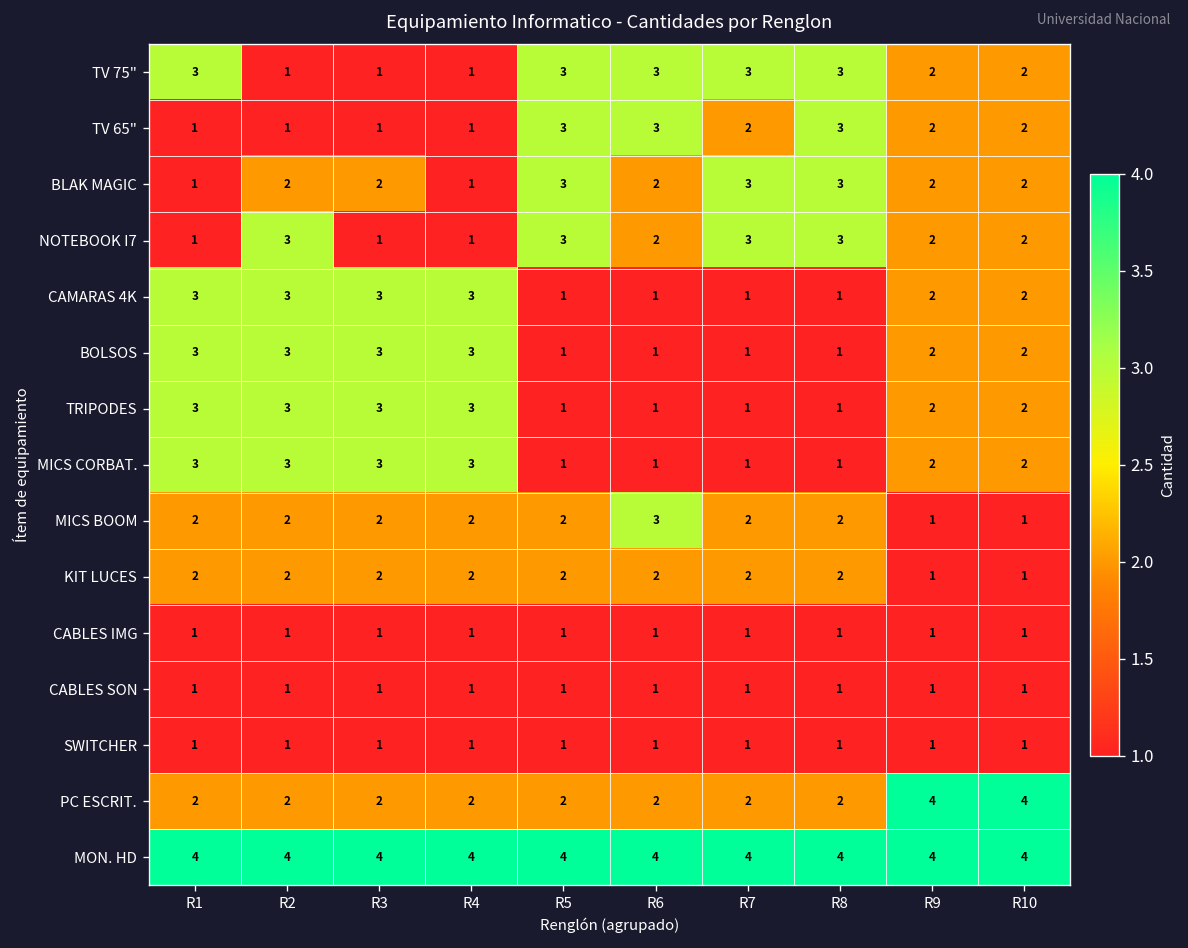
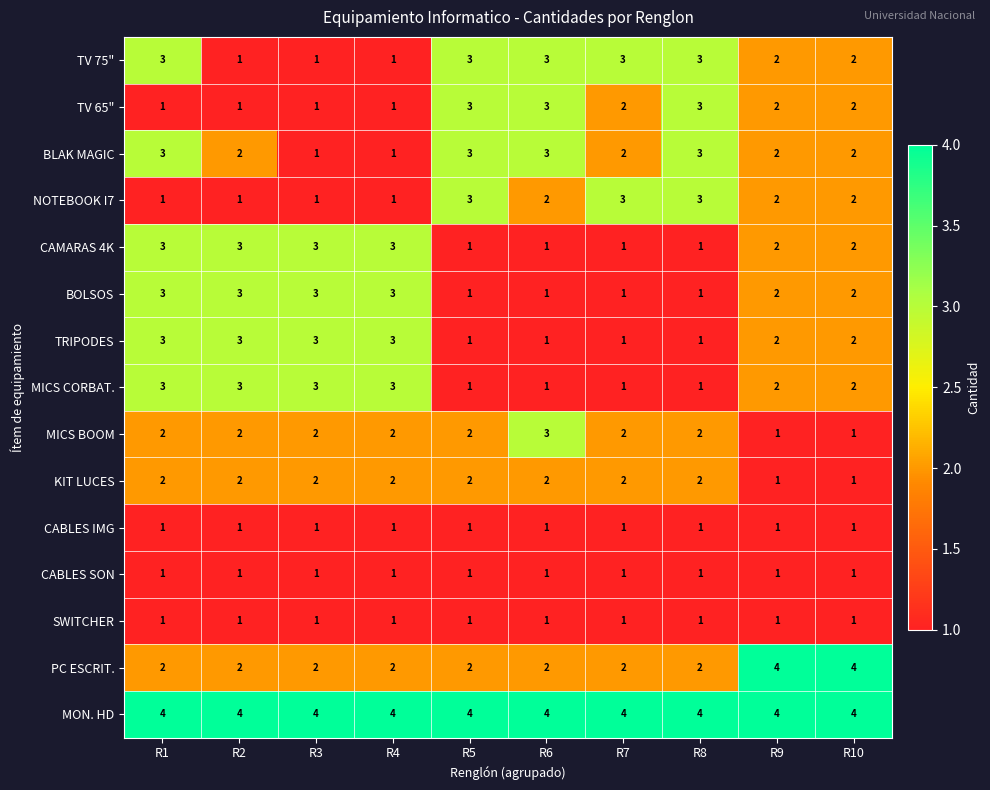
  {
    "TV 75\"": {
      "R1": 3,
      "R2": 1,
      "R3": 1,
      "R4": 1,
      "R5": 3,
      "R6": 3,
      "R7": 3,
      "R8": 3,
      "R9": 2,
      "R10": 2
    },
    "TV 65\"": {
      "R1": 1,
      "R2": 1,
      "R3": 1,
      "R4": 1,
      "R5": 3,
      "R6": 3,
      "R7": 2,
      "R8": 3,
      "R9": 2,
      "R10": 2
    },
    "BLAK MAGIC": {
-     "R1": 1,
+     "R1": 3,
      "R2": 2,
-     "R3": 2,
+     "R3": 1,
      "R4": 1,
      "R5": 3,
-     "R6": 2,
-     "R7": 3,
+     "R6": 3,
+     "R7": 2,
      "R8": 3,
      "R9": 2,
      "R10": 2
    },
    "NOTEBOOK I7": {
      "R1": 1,
-     "R2": 3,
+     "R2": 1,
      "R3": 1,
      "R4": 1,
      "R5": 3,
      "R6": 2,
      "R7": 3,
      "R8": 3,
      "R9": 2,
      "R10": 2
    },
    "CAMARAS 4K": {
      "R1": 3,
      "R2": 3,
      "R3": 3,
      "R4": 3,
      "R5": 1,
      "R6": 1,
      "R7": 1,
      "R8": 1,
      "R9": 2,
      "R10": 2
    },
    "BOLSOS": {
      "R1": 3,
      "R2": 3,
      "R3": 3,
      "R4": 3,
      "R5": 1,
      "R6": 1,
      "R7": 1,
      "R8": 1,
      "R9": 2,
      "R10": 2
    },
    "TRIPODES": {
      "R1": 3,
      "R2": 3,
      "R3": 3,
      "R4": 3,
      "R5": 1,
      "R6": 1,
      "R7": 1,
      "R8": 1,
      "R9": 2,
      "R10": 2
    },
    "MICS CORBAT.": {
      "R1": 3,
      "R2": 3,
      "R3": 3,
      "R4": 3,
      "R5": 1,
      "R6": 1,
      "R7": 1,
      "R8": 1,
      "R9": 2,
      "R10": 2
    },
    "MICS BOOM": {
      "R1": 2,
      "R2": 2,
      "R3": 2,
      "R4": 2,
      "R5": 2,
      "R6": 3,
      "R7": 2,
      "R8": 2,
      "R9": 1,
      "R10": 1
    },
    "KIT LUCES": {
      "R1": 2,
      "R2": 2,
      "R3": 2,
      "R4": 2,
      "R5": 2,
      "R6": 2,
      "R7": 2,
      "R8": 2,
      "R9": 1,
      "R10": 1
    },
    "CABLES IMG": {
      "R1": 1,
      "R2": 1,
      "R3": 1,
      "R4": 1,
      "R5": 1,
      "R6": 1,
      "R7": 1,
      "R8": 1,
      "R9": 1,
      "R10": 1
    },
    "CABLES SON": {
      "R1": 1,
      "R2": 1,
      "R3": 1,
      "R4": 1,
      "R5": 1,
      "R6": 1,
      "R7": 1,
      "R8": 1,
      "R9": 1,
      "R10": 1
    },
    "SWITCHER": {
      "R1": 1,
      "R2": 1,
      "R3": 1,
      "R4": 1,
      "R5": 1,
      "R6": 1,
      "R7": 1,
      "R8": 1,
      "R9": 1,
      "R10": 1
    },
    "PC ESCRIT.": {
      "R1": 2,
      "R2": 2,
      "R3": 2,
      "R4": 2,
      "R5": 2,
      "R6": 2,
      "R7": 2,
      "R8": 2,
      "R9": 4,
      "R10": 4
    },
    "MON. HD": {
      "R1": 4,
      "R2": 4,
      "R3": 4,
      "R4": 4,
      "R5": 4,
      "R6": 4,
      "R7": 4,
      "R8": 4,
      "R9": 4,
      "R10": 4
    }
  }
